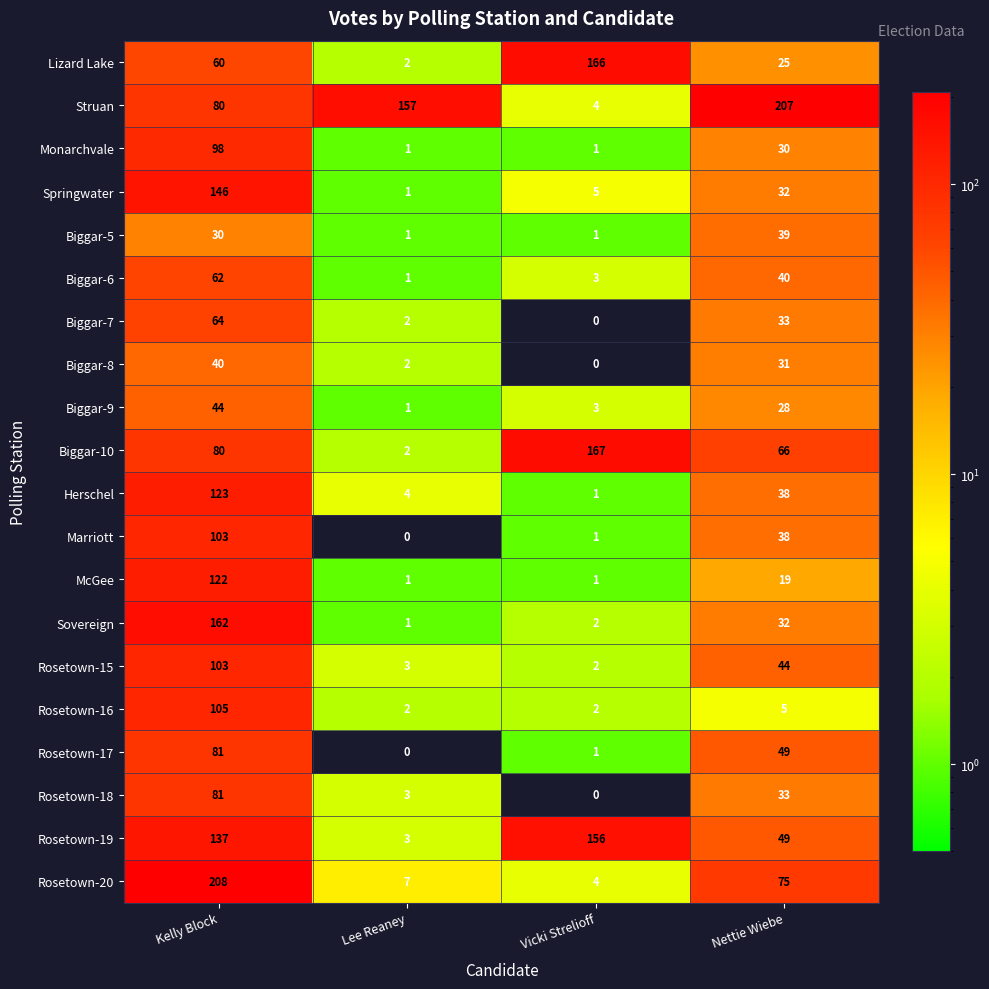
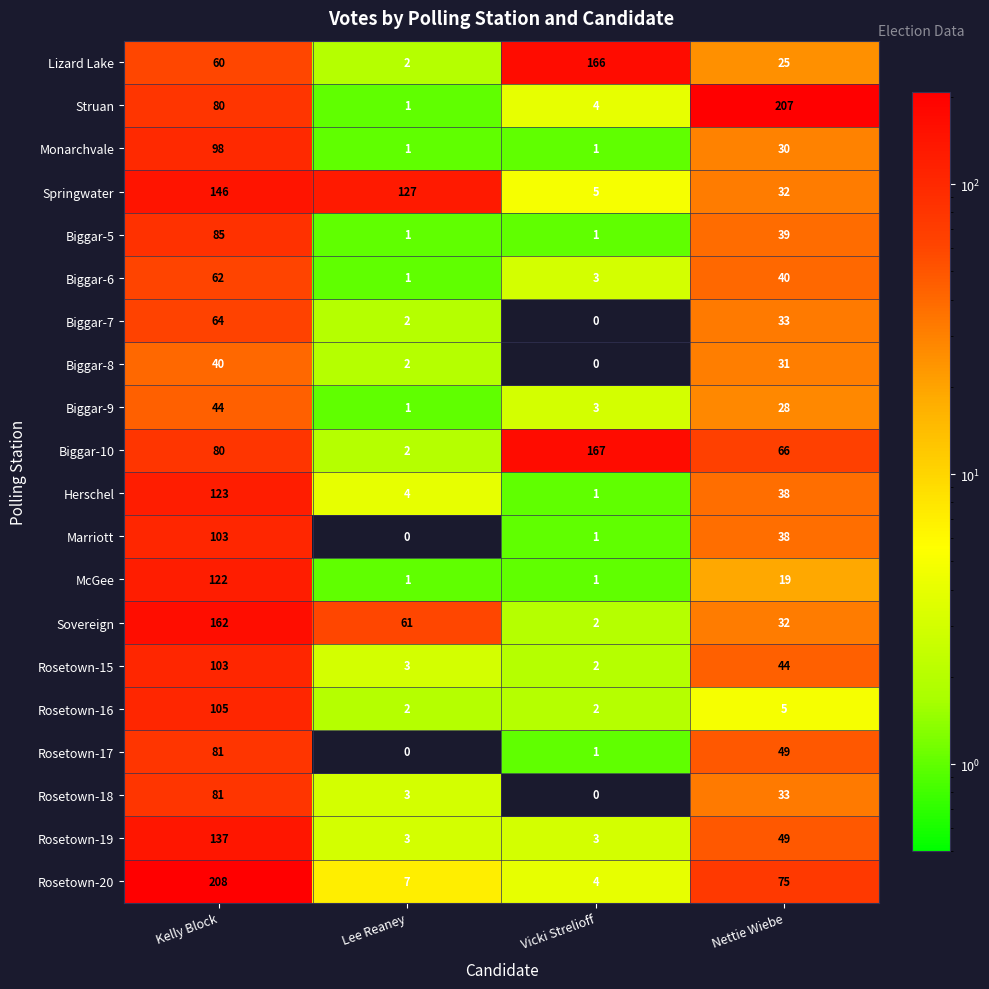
  {
    "Lizard Lake": {
      "Kelly Block": 60,
      "Lee Reaney": 2,
      "Vicki Strelioff": 166,
      "Nettie Wiebe": 25
    },
    "Struan": {
      "Kelly Block": 80,
-     "Lee Reaney": 157,
+     "Lee Reaney": 1,
      "Vicki Strelioff": 4,
      "Nettie Wiebe": 207
    },
    "Monarchvale": {
      "Kelly Block": 98,
      "Lee Reaney": 1,
      "Vicki Strelioff": 1,
      "Nettie Wiebe": 30
    },
    "Springwater": {
      "Kelly Block": 146,
-     "Lee Reaney": 1,
+     "Lee Reaney": 127,
      "Vicki Strelioff": 5,
      "Nettie Wiebe": 32
    },
    "Biggar-5": {
-     "Kelly Block": 30,
+     "Kelly Block": 85,
      "Lee Reaney": 1,
      "Vicki Strelioff": 1,
      "Nettie Wiebe": 39
    },
    "Biggar-6": {
      "Kelly Block": 62,
      "Lee Reaney": 1,
      "Vicki Strelioff": 3,
      "Nettie Wiebe": 40
    },
    "Biggar-7": {
      "Kelly Block": 64,
      "Lee Reaney": 2,
      "Vicki Strelioff": 0,
      "Nettie Wiebe": 33
    },
    "Biggar-8": {
      "Kelly Block": 40,
      "Lee Reaney": 2,
      "Vicki Strelioff": 0,
      "Nettie Wiebe": 31
    },
    "Biggar-9": {
      "Kelly Block": 44,
      "Lee Reaney": 1,
      "Vicki Strelioff": 3,
      "Nettie Wiebe": 28
    },
    "Biggar-10": {
      "Kelly Block": 80,
      "Lee Reaney": 2,
      "Vicki Strelioff": 167,
      "Nettie Wiebe": 66
    },
    "Herschel": {
      "Kelly Block": 123,
      "Lee Reaney": 4,
      "Vicki Strelioff": 1,
      "Nettie Wiebe": 38
    },
    "Marriott": {
      "Kelly Block": 103,
      "Lee Reaney": 0,
      "Vicki Strelioff": 1,
      "Nettie Wiebe": 38
    },
    "McGee": {
      "Kelly Block": 122,
      "Lee Reaney": 1,
      "Vicki Strelioff": 1,
      "Nettie Wiebe": 19
    },
    "Sovereign": {
      "Kelly Block": 162,
-     "Lee Reaney": 1,
+     "Lee Reaney": 61,
      "Vicki Strelioff": 2,
      "Nettie Wiebe": 32
    },
    "Rosetown-15": {
      "Kelly Block": 103,
      "Lee Reaney": 3,
      "Vicki Strelioff": 2,
      "Nettie Wiebe": 44
    },
    "Rosetown-16": {
      "Kelly Block": 105,
      "Lee Reaney": 2,
      "Vicki Strelioff": 2,
      "Nettie Wiebe": 5
    },
    "Rosetown-17": {
      "Kelly Block": 81,
      "Lee Reaney": 0,
      "Vicki Strelioff": 1,
      "Nettie Wiebe": 49
    },
    "Rosetown-18": {
      "Kelly Block": 81,
      "Lee Reaney": 3,
      "Vicki Strelioff": 0,
      "Nettie Wiebe": 33
    },
    "Rosetown-19": {
      "Kelly Block": 137,
      "Lee Reaney": 3,
-     "Vicki Strelioff": 156,
+     "Vicki Strelioff": 3,
      "Nettie Wiebe": 49
    },
    "Rosetown-20": {
      "Kelly Block": 208,
      "Lee Reaney": 7,
      "Vicki Strelioff": 4,
      "Nettie Wiebe": 75
    }
  }
